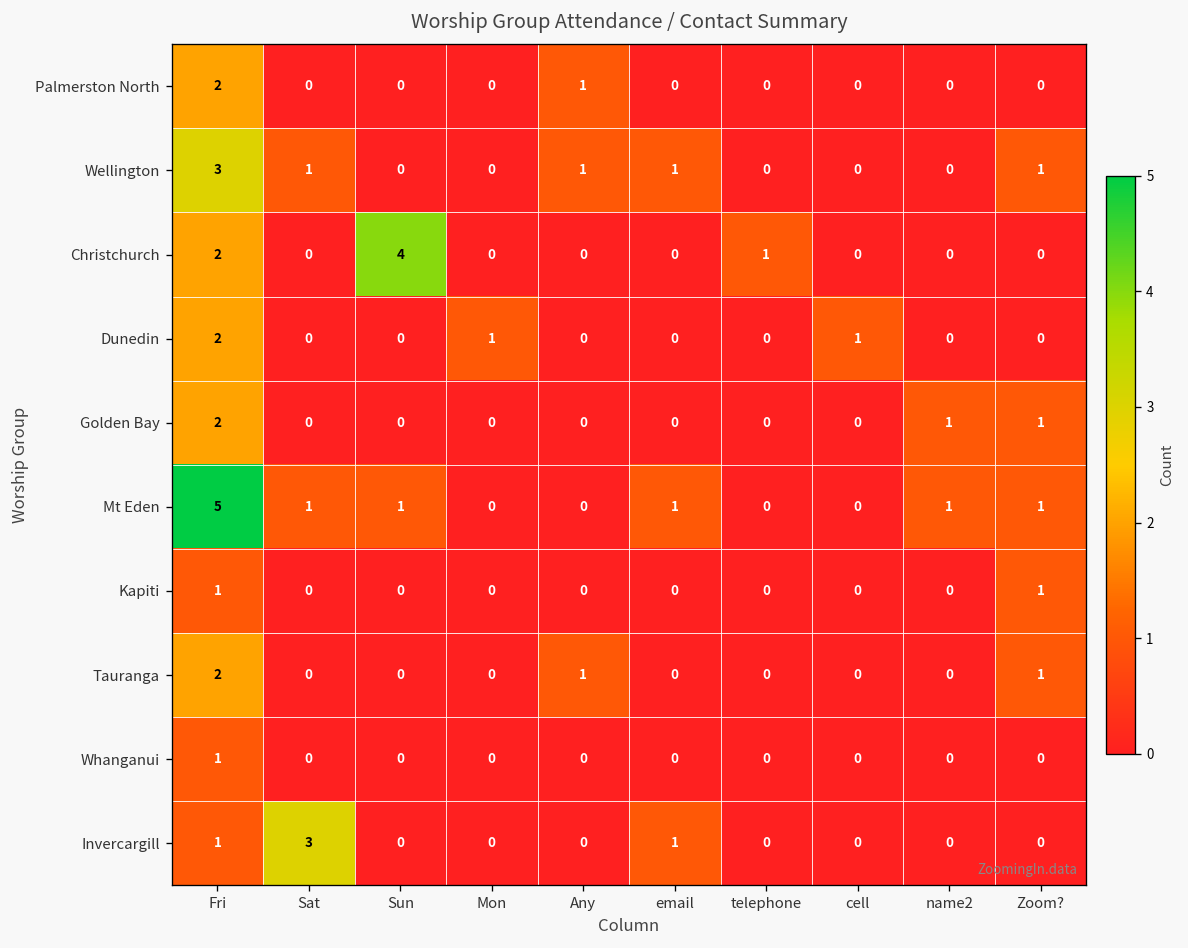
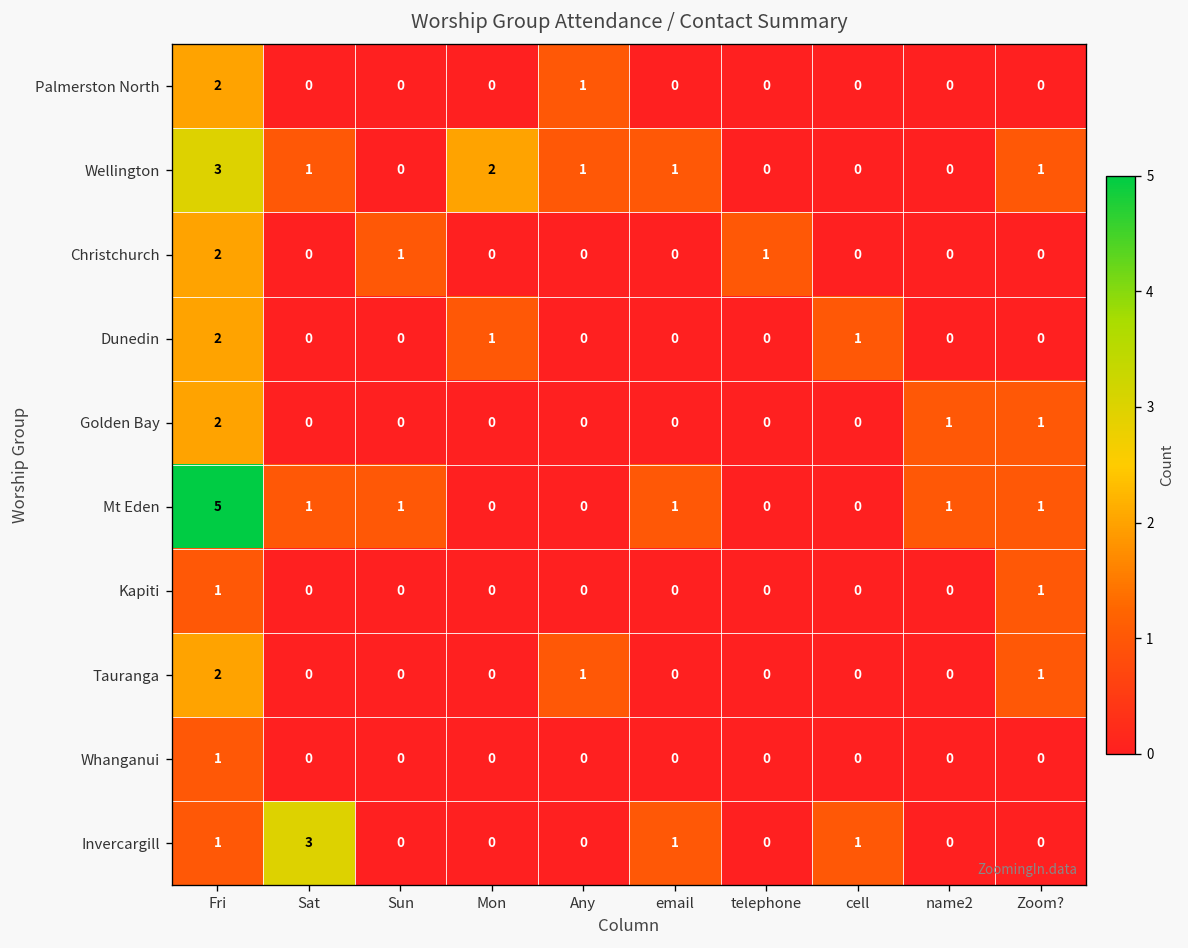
  {
    "Palmerston North": {
      "Fri": 2,
      "Sat": 0,
      "Sun": 0,
      "Mon": 0,
      "Any": 1,
      "email": 0,
      "telephone": 0,
      "cell": 0,
      "name2": 0,
      "Zoom?": 0
    },
    "Wellington": {
      "Fri": 3,
      "Sat": 1,
      "Sun": 0,
-     "Mon": 0,
+     "Mon": 2,
      "Any": 1,
      "email": 1,
      "telephone": 0,
      "cell": 0,
      "name2": 0,
      "Zoom?": 1
    },
    "Christchurch": {
      "Fri": 2,
      "Sat": 0,
-     "Sun": 4,
+     "Sun": 1,
      "Mon": 0,
      "Any": 0,
      "email": 0,
      "telephone": 1,
      "cell": 0,
      "name2": 0,
      "Zoom?": 0
    },
    "Dunedin": {
      "Fri": 2,
      "Sat": 0,
      "Sun": 0,
      "Mon": 1,
      "Any": 0,
      "email": 0,
      "telephone": 0,
      "cell": 1,
      "name2": 0,
      "Zoom?": 0
    },
    "Golden Bay": {
      "Fri": 2,
      "Sat": 0,
      "Sun": 0,
      "Mon": 0,
      "Any": 0,
      "email": 0,
      "telephone": 0,
      "cell": 0,
      "name2": 1,
      "Zoom?": 1
    },
    "Mt Eden": {
      "Fri": 5,
      "Sat": 1,
      "Sun": 1,
      "Mon": 0,
      "Any": 0,
      "email": 1,
      "telephone": 0,
      "cell": 0,
      "name2": 1,
      "Zoom?": 1
    },
    "Kapiti": {
      "Fri": 1,
      "Sat": 0,
      "Sun": 0,
      "Mon": 0,
      "Any": 0,
      "email": 0,
      "telephone": 0,
      "cell": 0,
      "name2": 0,
      "Zoom?": 1
    },
    "Tauranga": {
      "Fri": 2,
      "Sat": 0,
      "Sun": 0,
      "Mon": 0,
      "Any": 1,
      "email": 0,
      "telephone": 0,
      "cell": 0,
      "name2": 0,
      "Zoom?": 1
    },
    "Whanganui": {
      "Fri": 1,
      "Sat": 0,
      "Sun": 0,
      "Mon": 0,
      "Any": 0,
      "email": 0,
      "telephone": 0,
      "cell": 0,
      "name2": 0,
      "Zoom?": 0
    },
    "Invercargill": {
      "Fri": 1,
      "Sat": 3,
      "Sun": 0,
      "Mon": 0,
      "Any": 0,
      "email": 1,
      "telephone": 0,
-     "cell": 0,
+     "cell": 1,
      "name2": 0
    }
  }
